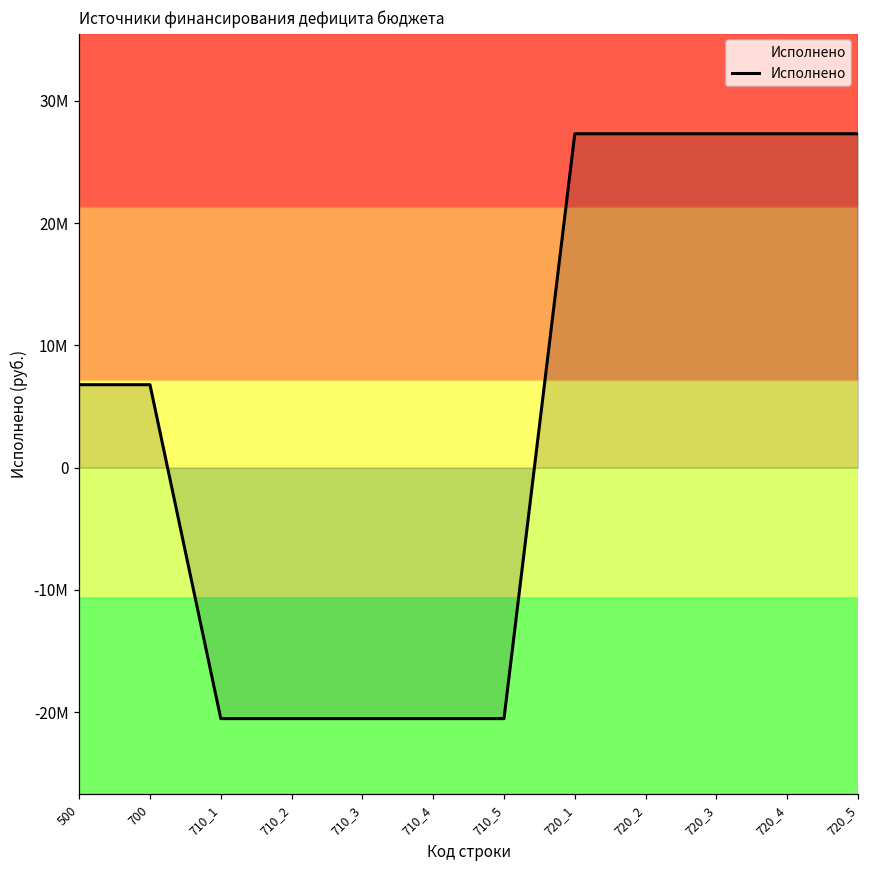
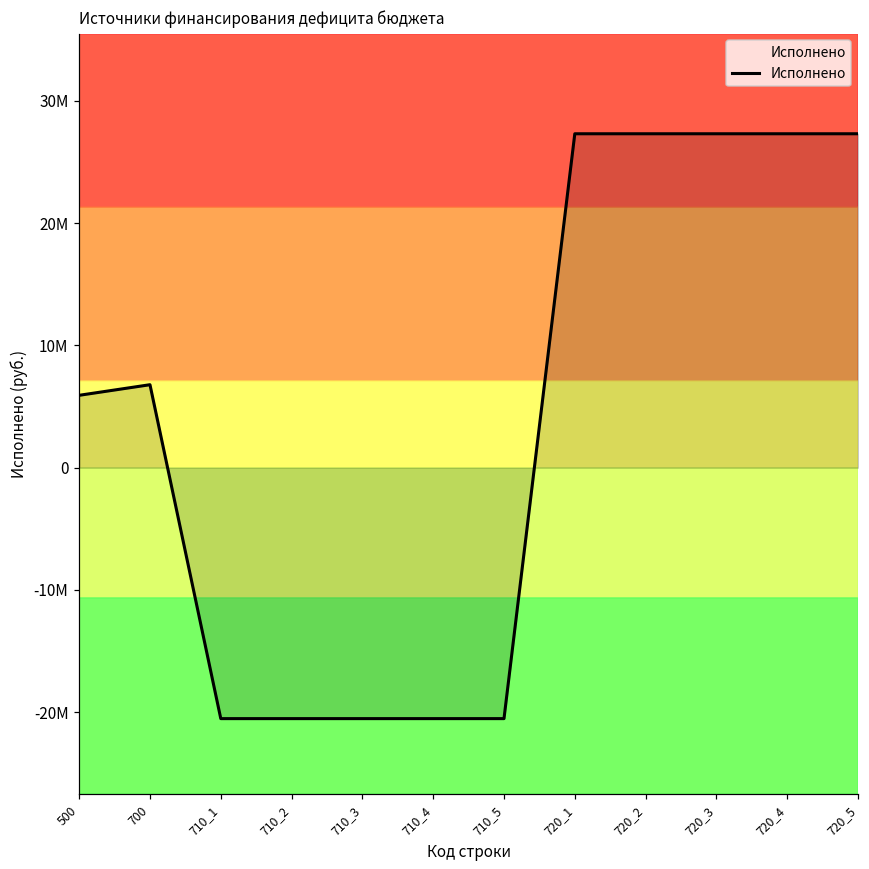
  {
    "Исполнено": {
-     "500": 6800000
+     "500": 5900000
    }
  }
